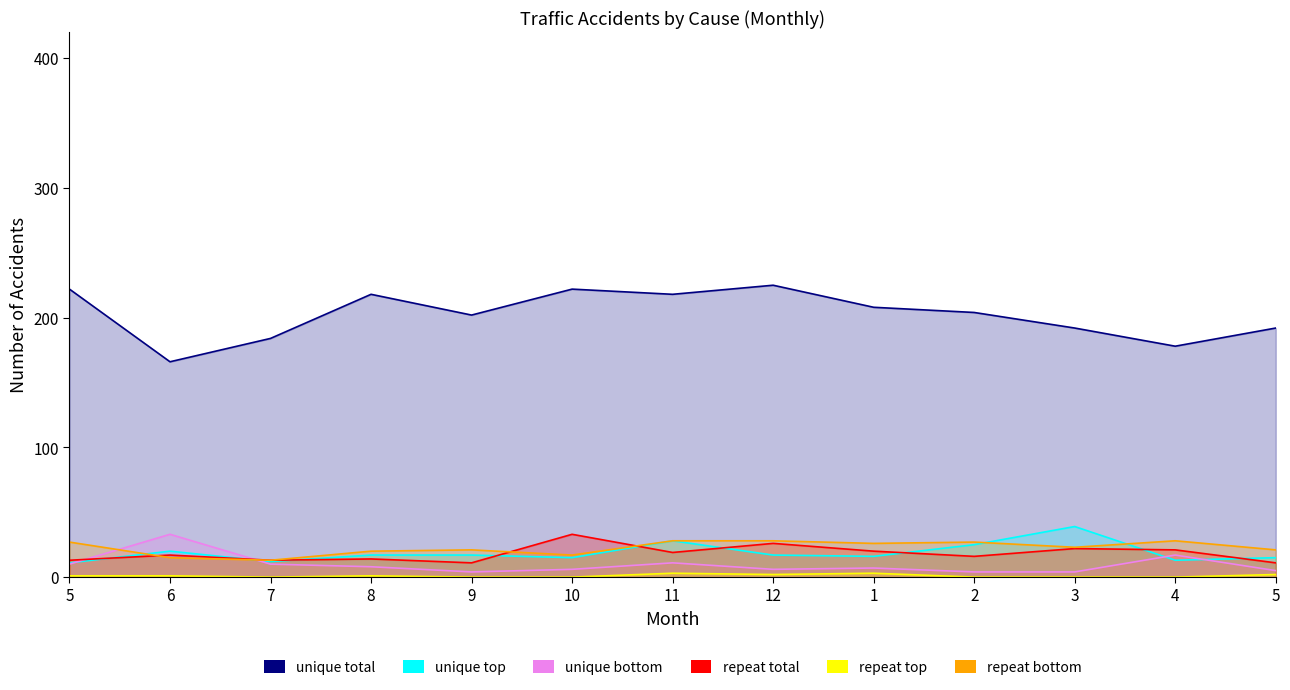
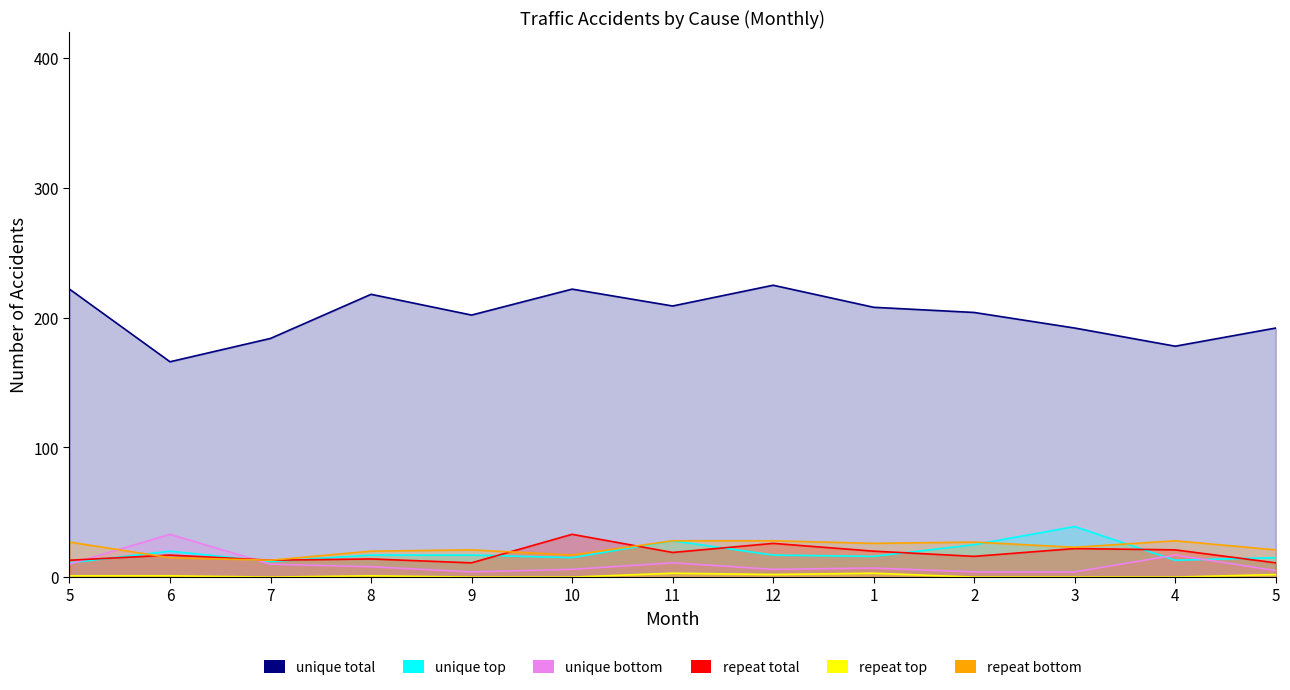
  {
    "unique total": {
      "6": 166,
      "7": 184,
      "8": 218,
      "9": 202,
      "10": 222,
-     "11": 218,
+     "11": 209,
      "12": 225,
      "1": 208,
      "2": 204,
      "3": 192,
      "4": 178
    },
    "unique top": {
      "6": 20,
      "8": 17,
      "9": 17,
      "10": 15,
      "12": 17,
      "1": 16,
      "2": 25,
      "3": 39,
      "4": 13
    },
    "unique bottom": {
      "6": 33,
      "7": 10,
      "8": 8,
      "9": 4,
      "10": 6,
      "11": 11,
      "12": 6,
      "1": 7,
      "2": 4,
      "3": 4,
      "4": 17
    },
    "repeat total": {
      "6": 17,
      "8": 14,
      "9": 11,
      "10": 33,
      "11": 19,
      "1": 20,
      "2": 16,
      "4": 21
    }
  }
